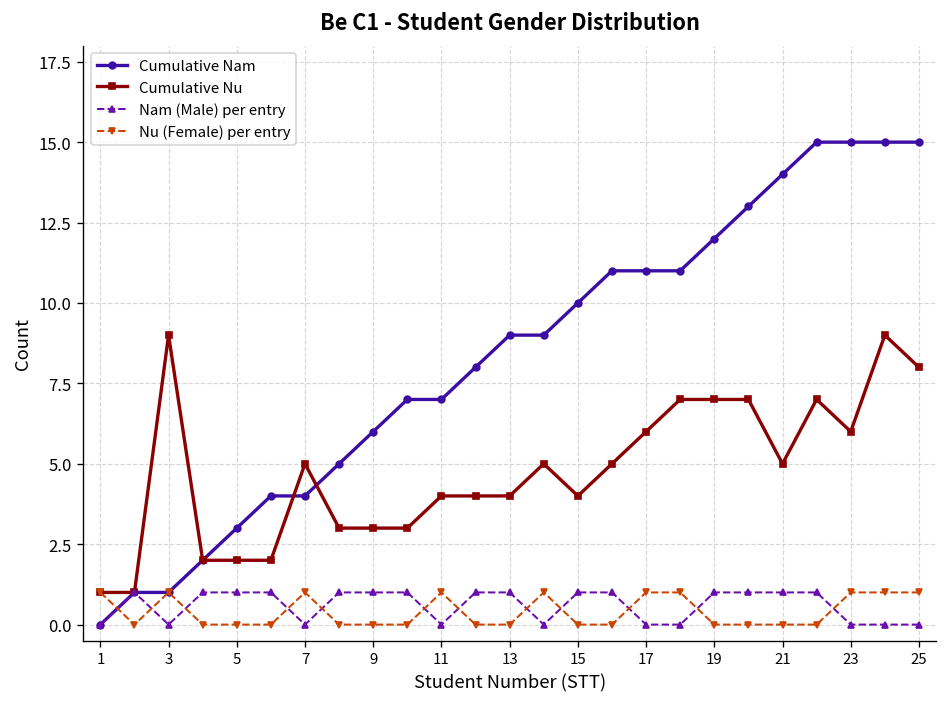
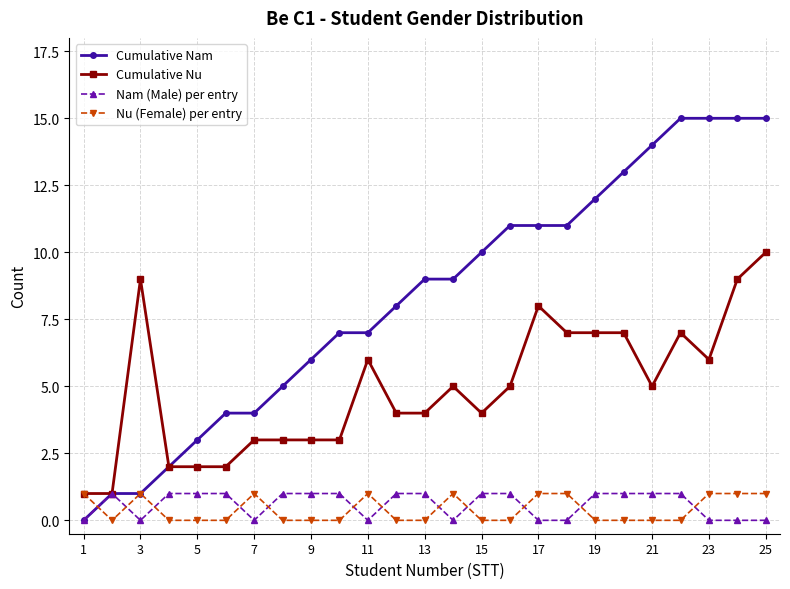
  {
    "Cumulative Nu": {
      "3": 9,
      "5": 2,
-     "7": 5,
+     "7": 3,
      "9": 3,
-     "11": 4,
+     "11": 6,
      "13": 4,
      "15": 4,
-     "17": 6,
+     "17": 8,
      "19": 7,
      "21": 5,
      "23": 6,
-     "25": 8
+     "25": 10
    },
    "Nu (Female) per entry": {
      "5": 0,
      "7": 1,
      "9": 0,
      "11": 1,
      "13": 0,
      "15": 0,
      "17": 1,
      "19": 0,
      "21": 0,
      "23": 1,
      "25": 1
    }
  }
